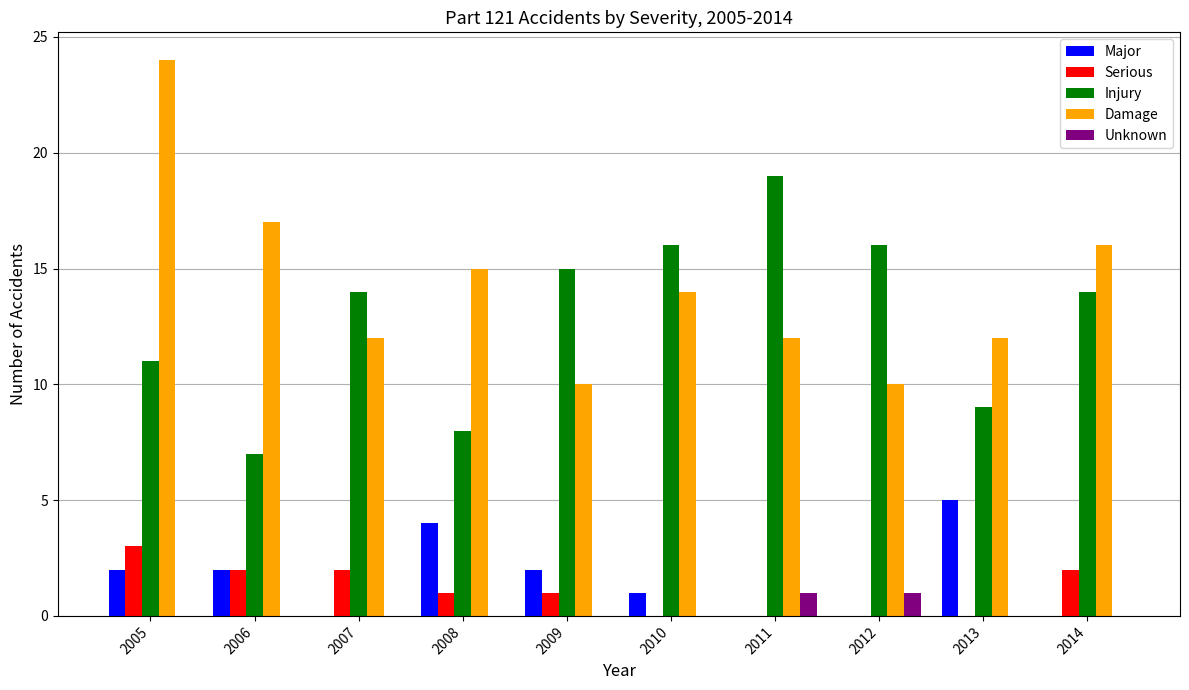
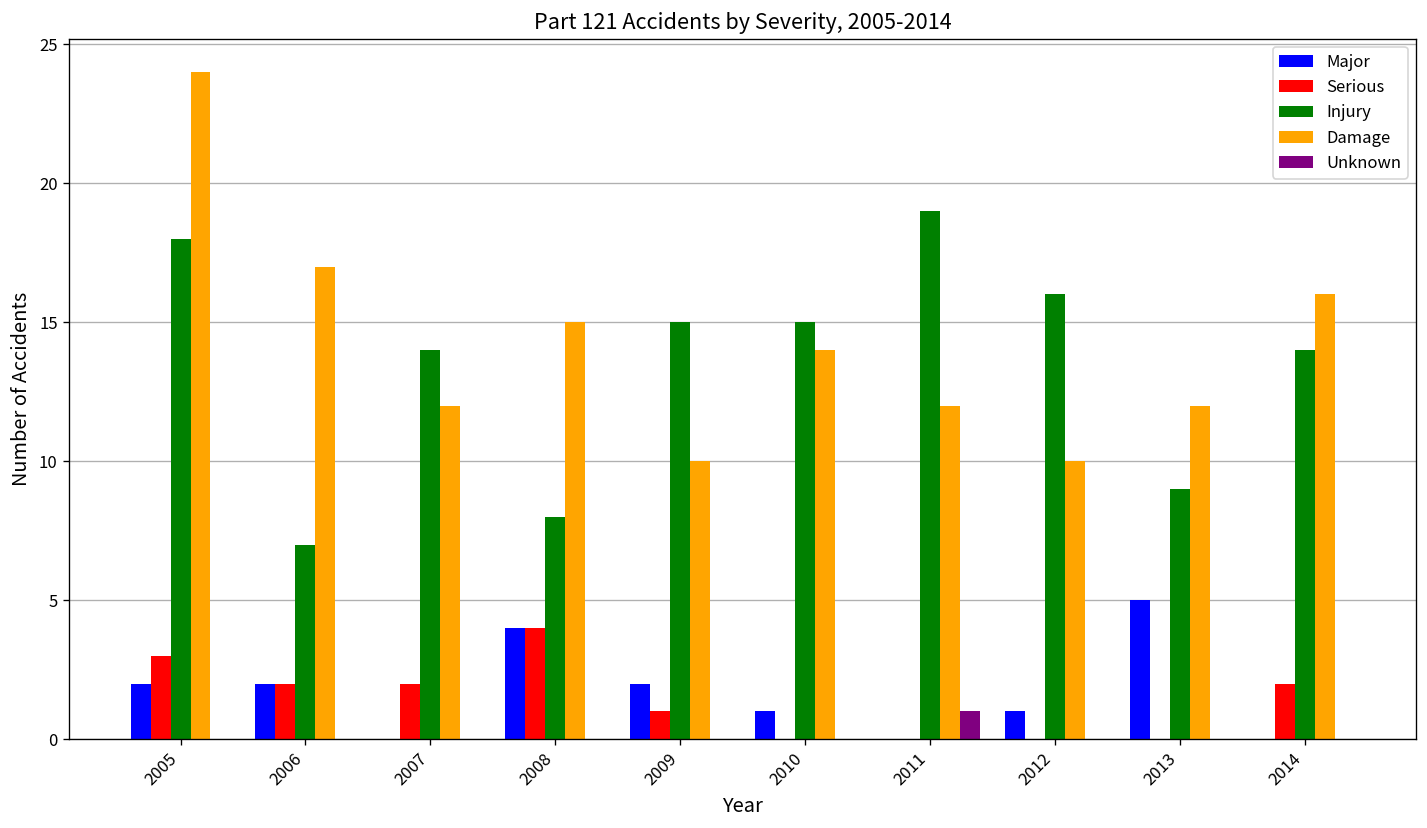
  {
    "Major": {
      "2005": 2,
      "2006": 2,
      "2007": 0,
      "2008": 4,
      "2009": 2,
      "2010": 1,
      "2011": 0,
-     "2012": 0,
+     "2012": 1,
      "2013": 5,
      "2014": 0
    },
    "Serious": {
      "2005": 3,
      "2006": 2,
      "2007": 2,
-     "2008": 1,
+     "2008": 4,
      "2009": 1,
      "2010": 0,
      "2011": 0,
      "2012": 0,
      "2013": 0,
      "2014": 2
    },
    "Injury": {
-     "2005": 11,
+     "2005": 18,
      "2006": 7,
      "2007": 14,
      "2008": 8,
      "2009": 15,
-     "2010": 16,
+     "2010": 15,
      "2011": 19,
      "2012": 16,
      "2013": 9,
      "2014": 14
    },
    "Damage": {
      "2005": 24,
      "2006": 17,
      "2007": 12,
      "2008": 15,
      "2009": 10,
      "2010": 14,
      "2011": 12,
      "2012": 10,
      "2013": 12,
      "2014": 16
    },
    "Unknown": {
      "2005": 0,
      "2006": 0,
      "2007": 0,
      "2008": 0,
      "2009": 0,
      "2010": 0,
      "2011": 1,
-     "2012": 1,
+     "2012": 0,
      "2013": 0,
      "2014": 0
    }
  }
